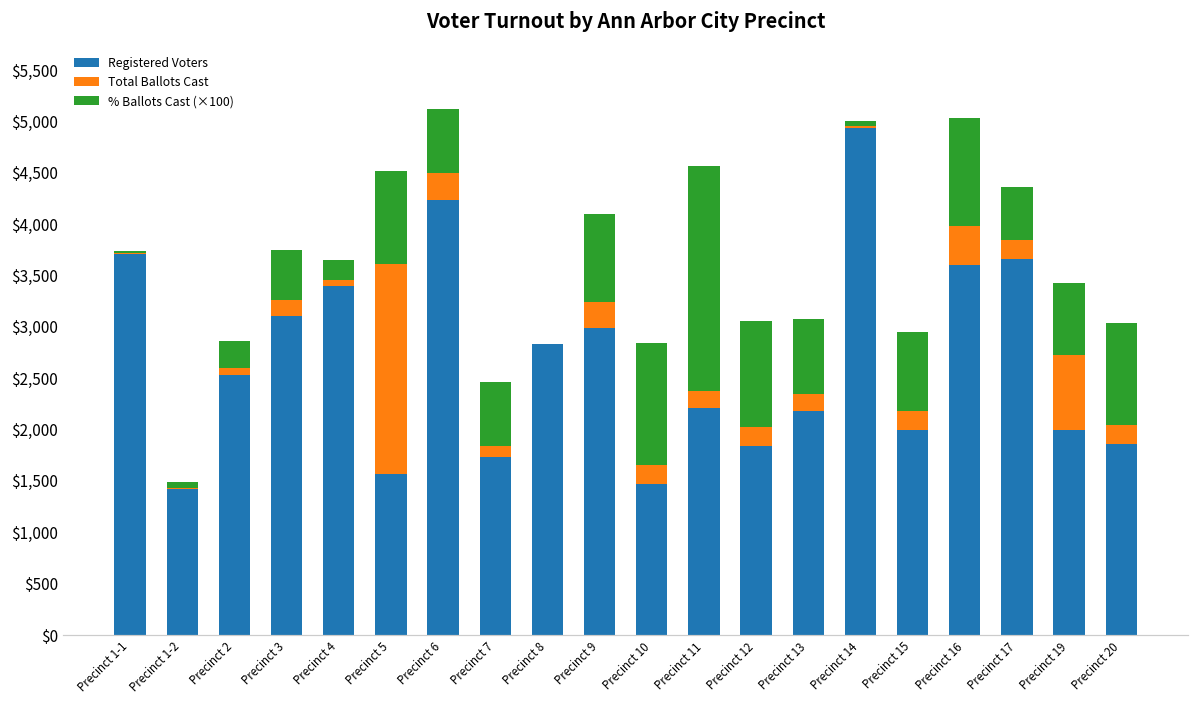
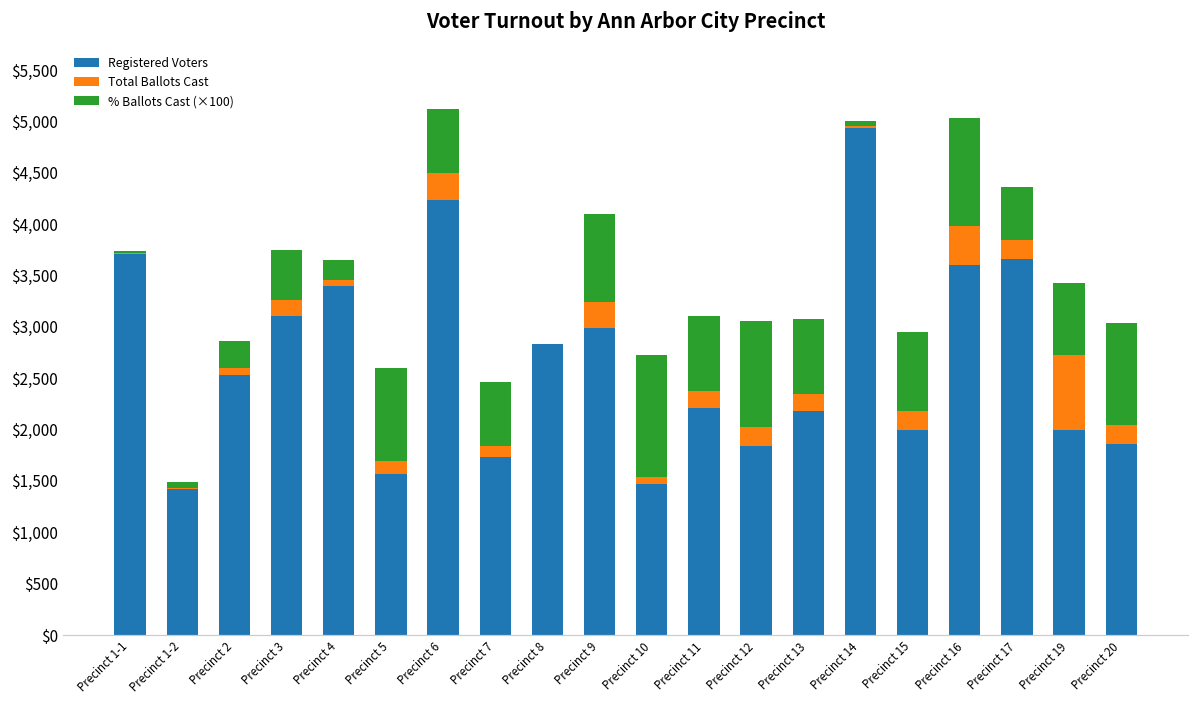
  {
    "Registered Voters": {
      "Precinct 1-1": "$3,700",
      "Precinct 1-2": "$1,400",
      "Precinct 2": "$2,500",
      "Precinct 3": "$3,100",
      "Precinct 4": "$3,400",
      "Precinct 5": "$1,600",
      "Precinct 6": "$4,200",
      "Precinct 7": "$1,700",
      "Precinct 8": "$2,800",
      "Precinct 9": "$3,000",
      "Precinct 10": "$1,500",
      "Precinct 11": "$2,200",
      "Precinct 12": "$1,800",
      "Precinct 13": "$2,200",
      "Precinct 14": "$4,900",
      "Precinct 15": "$2,000",
      "Precinct 16": "$3,600",
      "Precinct 17": "$3,700",
      "Precinct 19": "$2,000",
      "Precinct 20": "$1,900"
    },
    "Total Ballots Cast": {
      "Precinct 2": "$100",
      "Precinct 3": "$200",
      "Precinct 4": "$100",
-     "Precinct 5": "$2,000",
+     "Precinct 5": "$100",
      "Precinct 6": "$300",
      "Precinct 7": "$100",
      "Precinct 9": "$300",
-     "Precinct 10": "$200",
+     "Precinct 10": "$100",
      "Precinct 11": "$200",
      "Precinct 12": "$200",
      "Precinct 13": "$200",
      "Precinct 15": "$200",
      "Precinct 16": "$400",
      "Precinct 17": "$200",
      "Precinct 19": "$700",
      "Precinct 20": "$200"
    },
    "% Ballots Cast (×100)": {
      "Precinct 1-2": "$100",
      "Precinct 2": "$300",
      "Precinct 3": "$500",
      "Precinct 4": "$200",
      "Precinct 5": "$900",
      "Precinct 6": "$600",
      "Precinct 7": "$600",
      "Precinct 8": "$0",
      "Precinct 9": "$900",
      "Precinct 10": "$1,200",
-     "Precinct 11": "$2,200",
+     "Precinct 11": "$700",
      "Precinct 12": "$1,000",
      "Precinct 13": "$700",
      "Precinct 14": "$100",
      "Precinct 15": "$800",
      "Precinct 16": "$1,100",
      "Precinct 17": "$500",
      "Precinct 19": "$700",
      "Precinct 20": "$1,000"
    }
  }
